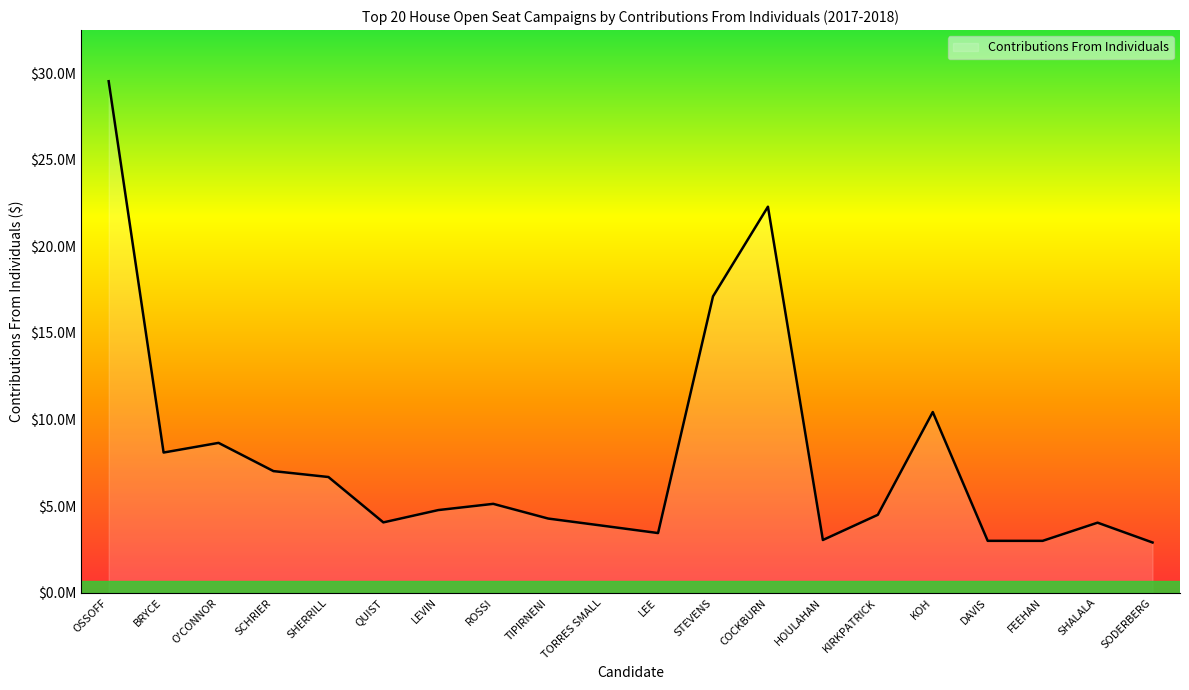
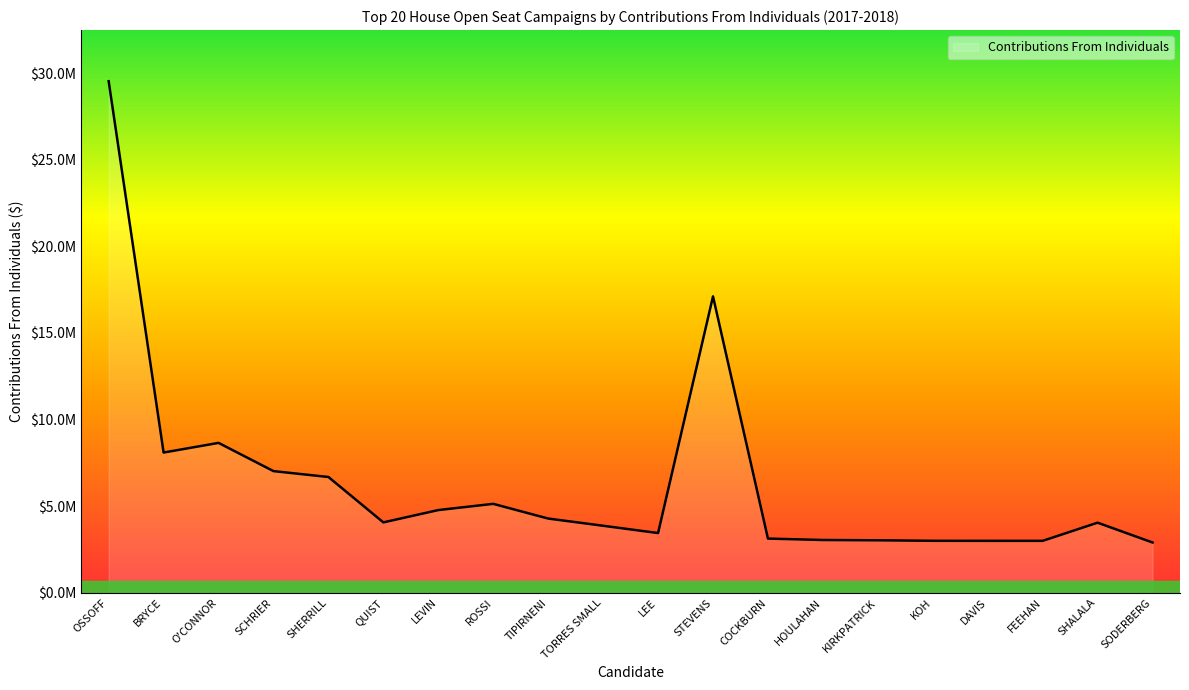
  {
    "OSSOFF": "$29500000",
    "BRYCE": "$8100000",
    "O'CONNOR": "$8600000",
    "SCHRIER": "$7000000",
    "SHERRILL": "$6700000",
    "QUIST": "$4100000",
    "LEVIN": "$4800000",
    "ROSSI": "$5100000",
    "TIPIRNENI": "$4300000",
    "TORRES SMALL": "$3900000",
    "LEE": "$3400000",
    "STEVENS": "$17100000",
-   "COCKBURN": "$22300000",
+   "COCKBURN": "$3100000",
    "HOULAHAN": "$3000000",
-   "KIRKPATRICK": "$4500000",
-   "KOH": "$10400000",
+   "KIRKPATRICK": "$3000000",
+   "KOH": "$3000000",
    "DAVIS": "$3000000",
    "FEEHAN": "$3000000",
    "SHALALA": "$4000000",
    "SODERBERG": "$2900000"
  }
